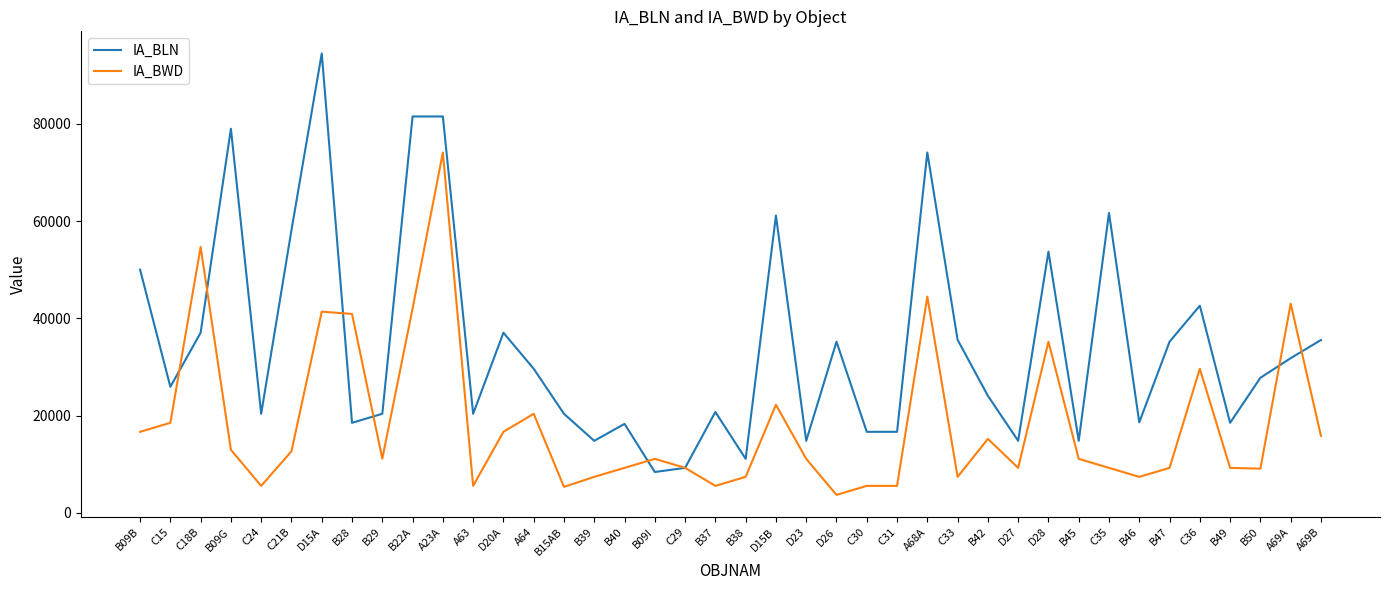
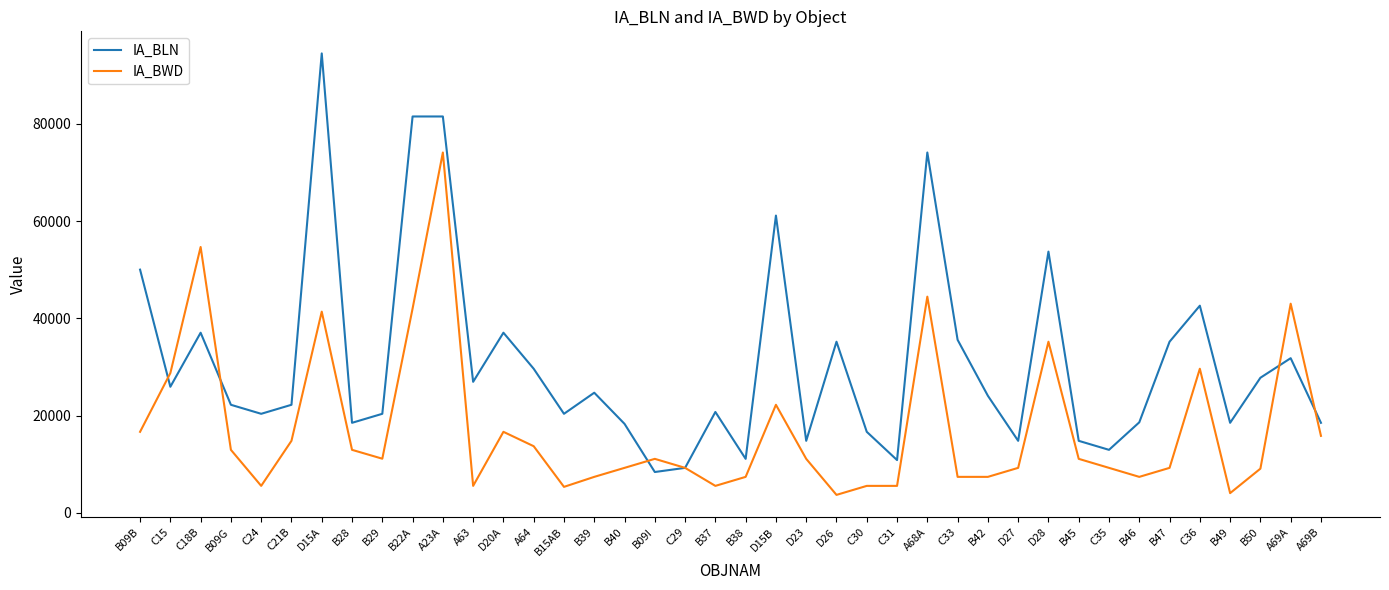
  {
    "IA_BLN": {
      "B09B": 50000,
      "C15": 26000,
      "C18B": 37000,
-     "B09G": 79000,
+     "B09G": 22000,
      "C24": 20000,
-     "C21B": 58000,
+     "C21B": 22000,
      "D15A": 94000,
      "B28": 19000,
      "B29": 20000,
      "B22A": 81000,
      "A23A": 81000,
-     "A63": 20000,
+     "A63": 27000,
      "D20A": 37000,
      "A64": 30000,
      "B15AB": 20000,
-     "B39": 15000,
+     "B39": 25000,
      "B40": 18000,
      "B09I": 8000,
      "B37": 21000,
      "B38": 11000,
      "D15B": 61000,
      "D23": 15000,
      "D26": 35000,
      "C30": 17000,
-     "C31": 17000,
+     "C31": 11000,
      "A68A": 74000,
      "C33": 36000,
      "B42": 24000,
      "D27": 15000,
      "D28": 54000,
      "B45": 15000,
-     "C35": 62000,
+     "C35": 13000,
      "B46": 19000,
      "B47": 35000,
      "C36": 43000,
      "B49": 19000,
      "B50": 28000,
      "A69A": 32000,
-     "A69B": 36000
+     "A69B": 19000
    },
    "IA_BWD": {
      "B09B": 17000,
-     "C15": 19000,
+     "C15": 29000,
      "C18B": 55000,
      "B09G": 13000,
      "C24": 6000,
-     "C21B": 13000,
+     "C21B": 15000,
      "D15A": 41000,
-     "B28": 41000,
+     "B28": 13000,
      "B29": 11000,
      "B22A": 42000,
      "A23A": 74000,
      "A63": 6000,
      "D20A": 17000,
-     "A64": 20000,
+     "A64": 14000,
      "B15AB": 5000,
      "B39": 7000,
      "B40": 9000,
      "B09I": 11000,
      "B37": 6000,
      "B38": 7000,
      "D15B": 22000,
      "D23": 11000,
      "D26": 4000,
      "C30": 6000,
      "C31": 6000,
      "A68A": 44000,
      "C33": 7000,
-     "B42": 15000,
+     "B42": 7000,
      "D27": 9000,
      "D28": 35000,
      "B45": 11000,
      "C35": 9000,
      "B46": 7000,
      "B47": 9000,
      "C36": 30000,
-     "B49": 9000,
+     "B49": 4000,
      "B50": 9000,
      "A69A": 43000,
      "A69B": 16000
    }
  }
